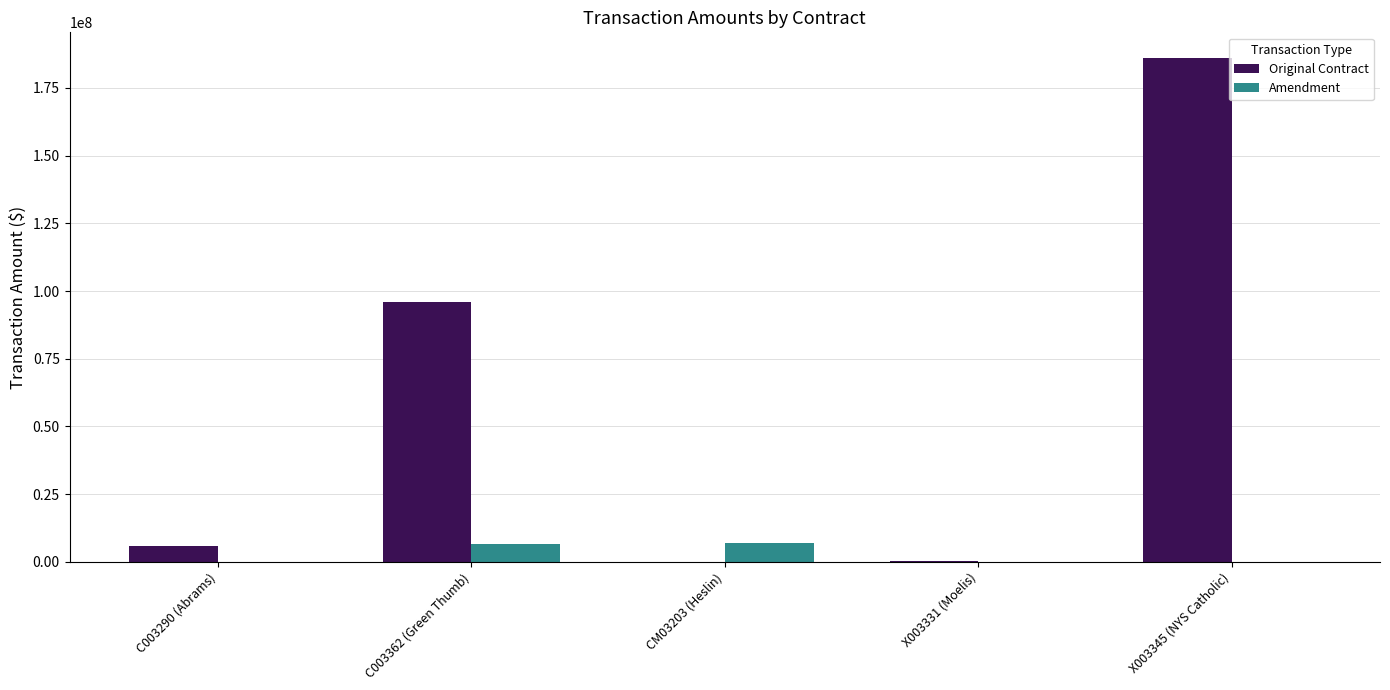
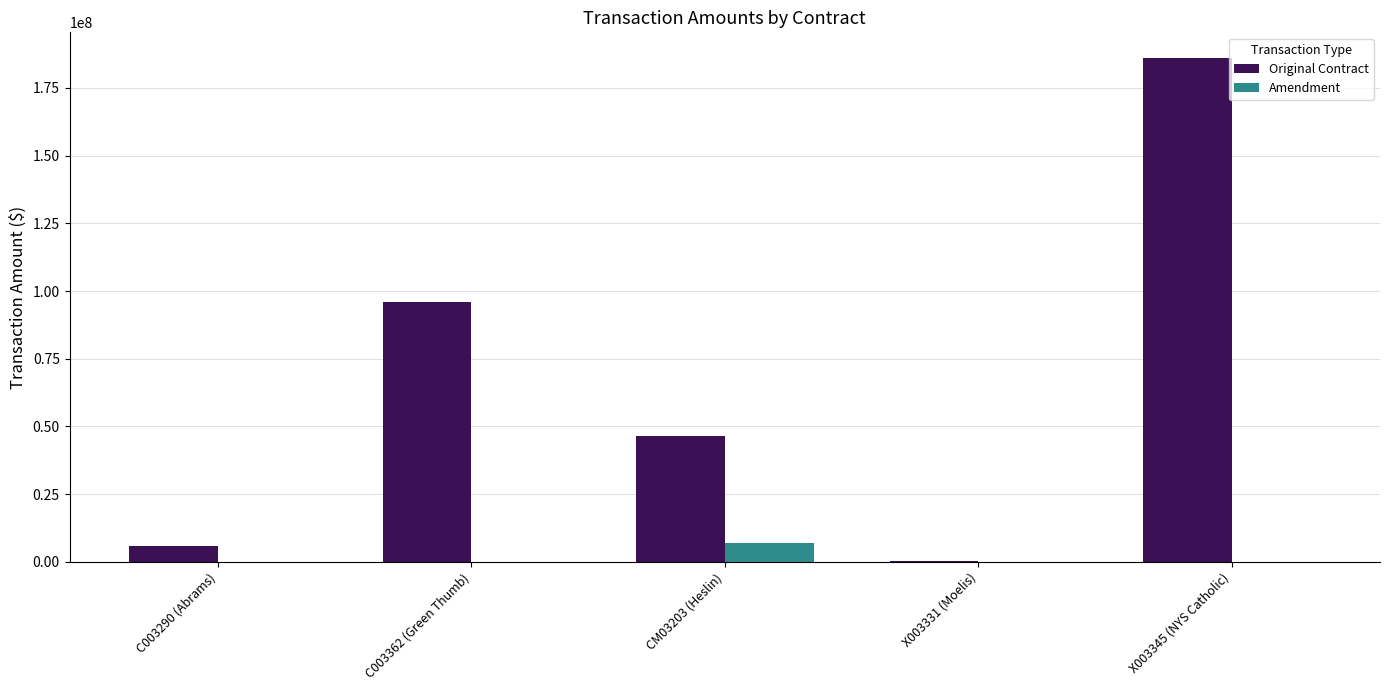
  {
    "Original Contract": {
      "C003290 (Abrams)": 6000000,
      "C003362 (Green Thumb)": 96000000,
-     "CM03203 (Heslin)": 0,
+     "CM03203 (Heslin)": 47000000,
      "X003345 (NYS Catholic)": 186000000
    },
    "Amendment": {
      "C003290 (Abrams)": 0,
-     "C003362 (Green Thumb)": 7000000,
+     "C003362 (Green Thumb)": 0,
      "CM03203 (Heslin)": 7000000
    }
  }
